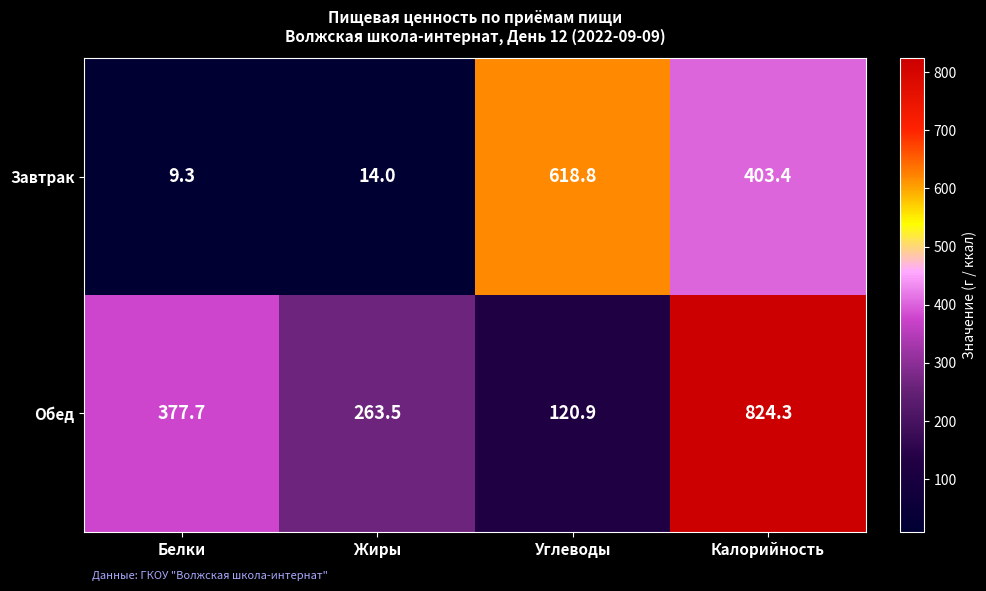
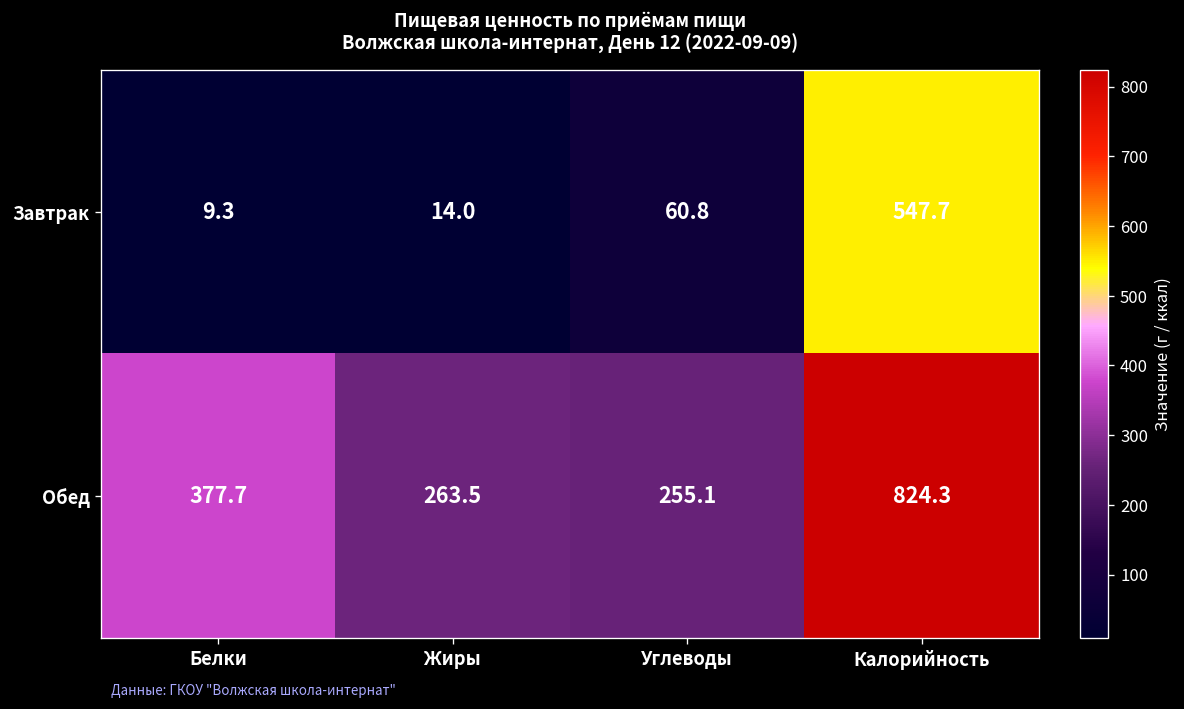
  {
    "Завтрак": {
      "Белки": 9.3,
      "Жиры": 14.0,
-     "Углеводы": 618.8,
-     "Калорийность": 403.4
+     "Углеводы": 60.8,
+     "Калорийность": 547.7
    },
    "Обед": {
      "Белки": 377.7,
      "Жиры": 263.5,
-     "Углеводы": 120.9,
+     "Углеводы": 255.1,
      "Калорийность": 824.3
    }
  }
